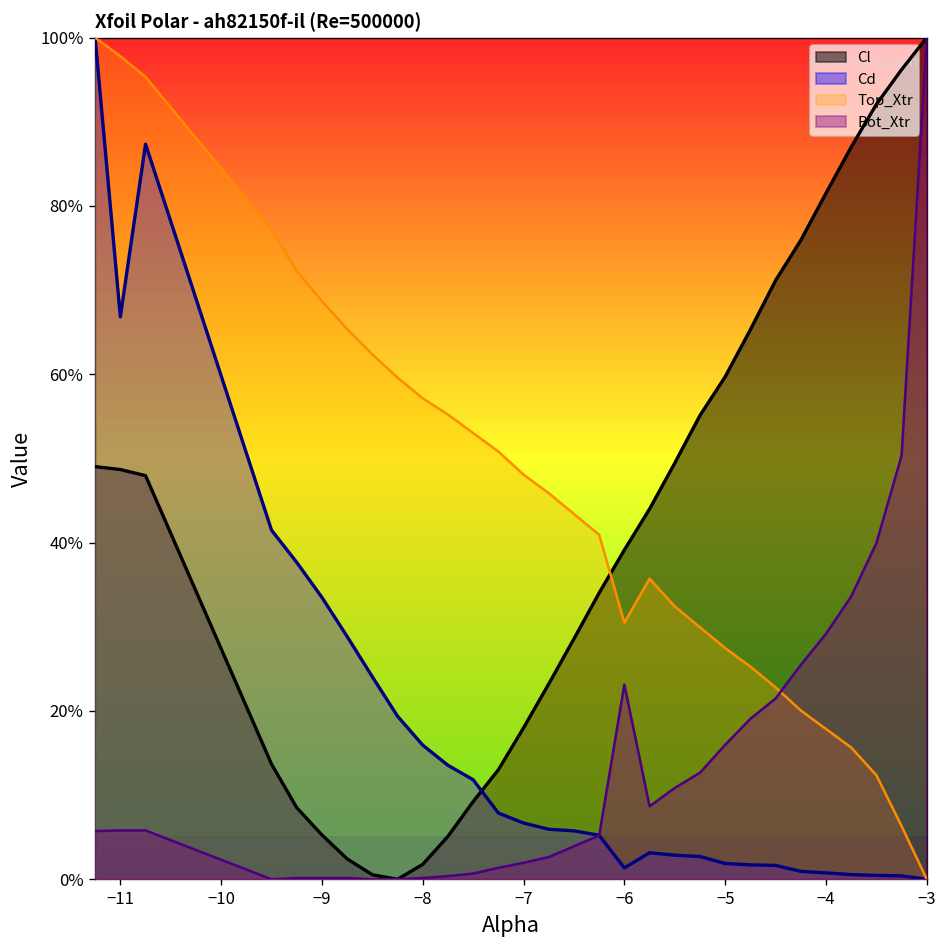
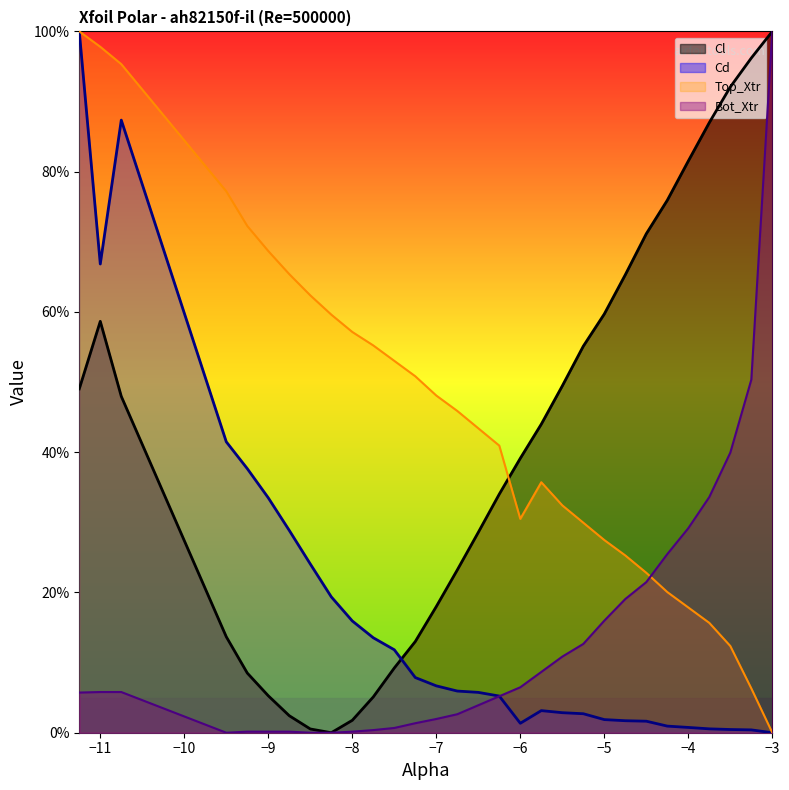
  {
    "Cl": {
-     "−11": "49%",
+     "−11": "59%",
      "−9": "5%",
      "−7": "18%",
      "−6": "39%",
      "−5": "60%",
      "−4": "82%"
    },
    "Cd": {
      "−11": "67%",
      "−9": "33%",
      "−8": "16%",
      "−7": "7%"
    },
    "Top_Xtr": {
      "−11": "98%",
      "−9": "69%",
      "−8": "57%",
      "−7": "48%",
      "−6": "30%",
      "−5": "27%",
      "−4": "18%"
    },
    "Bot_Xtr": {
      "−11": "6%",
-     "−6": "23%",
+     "−6": "6%",
      "−5": "16%",
      "−4": "29%"
    }
  }
